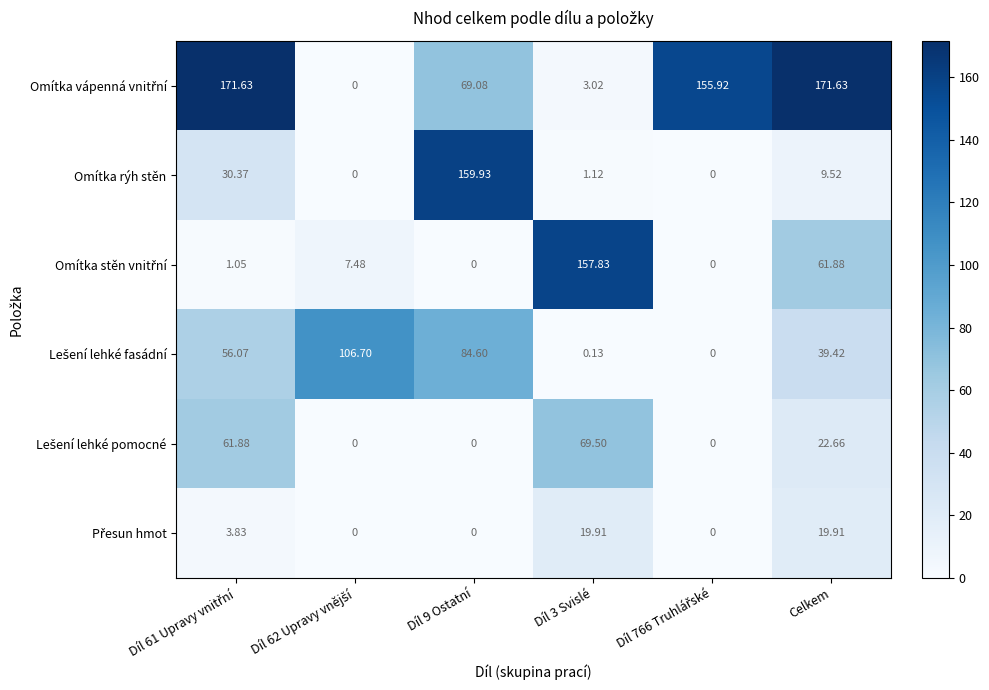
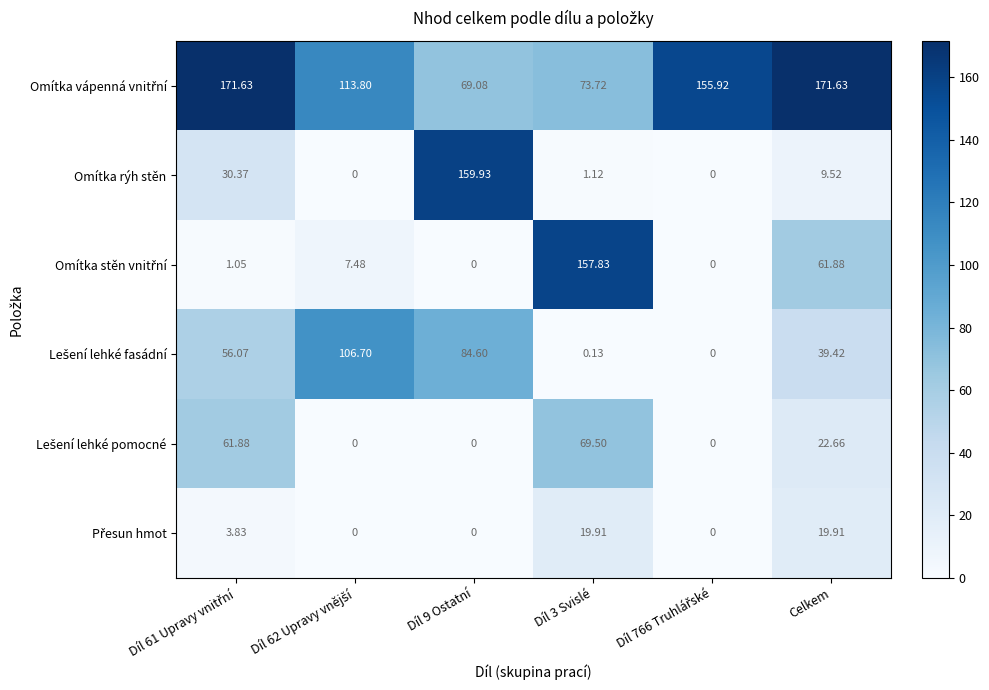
  {
    "Omítka vápenná vnitřní": {
      "Díl 61 Upravy vnitřní": 171.63,
-     "Díl 62 Upravy vnější": 0,
+     "Díl 62 Upravy vnější": 113.80,
      "Díl 9 Ostatní": 69.08,
-     "Díl 3 Svislé": 3.02,
+     "Díl 3 Svislé": 73.72,
      "Díl 766 Truhlářské": 155.92,
      "Celkem": 171.63
    },
    "Omítka rýh stěn": {
      "Díl 61 Upravy vnitřní": 30.37,
      "Díl 62 Upravy vnější": 0,
      "Díl 9 Ostatní": 159.93,
      "Díl 3 Svislé": 1.12,
      "Díl 766 Truhlářské": 0,
      "Celkem": 9.52
    },
    "Omítka stěn vnitřní": {
      "Díl 61 Upravy vnitřní": 1.05,
      "Díl 62 Upravy vnější": 7.48,
      "Díl 9 Ostatní": 0,
      "Díl 3 Svislé": 157.83,
      "Díl 766 Truhlářské": 0,
      "Celkem": 61.88
    },
    "Lešení lehké fasádní": {
      "Díl 61 Upravy vnitřní": 56.07,
      "Díl 62 Upravy vnější": 106.70,
      "Díl 9 Ostatní": 84.60,
      "Díl 3 Svislé": 0.13,
      "Díl 766 Truhlářské": 0,
      "Celkem": 39.42
    },
    "Lešení lehké pomocné": {
      "Díl 61 Upravy vnitřní": 61.88,
      "Díl 62 Upravy vnější": 0,
      "Díl 9 Ostatní": 0,
      "Díl 3 Svislé": 69.50,
      "Díl 766 Truhlářské": 0,
      "Celkem": 22.66
    },
    "Přesun hmot": {
      "Díl 61 Upravy vnitřní": 3.83,
      "Díl 62 Upravy vnější": 0,
      "Díl 9 Ostatní": 0,
      "Díl 3 Svislé": 19.91,
      "Díl 766 Truhlářské": 0,
      "Celkem": 19.91
    }
  }
